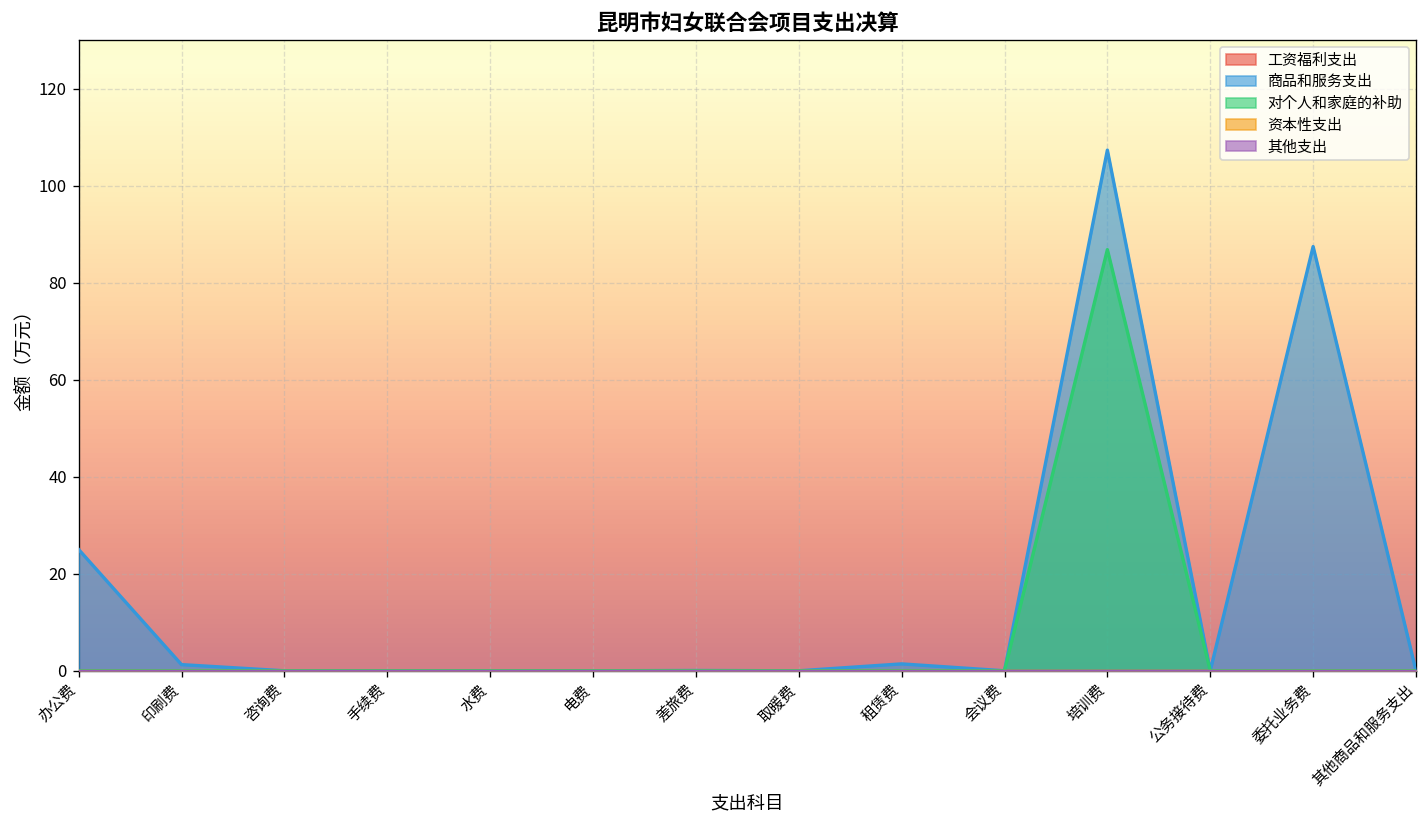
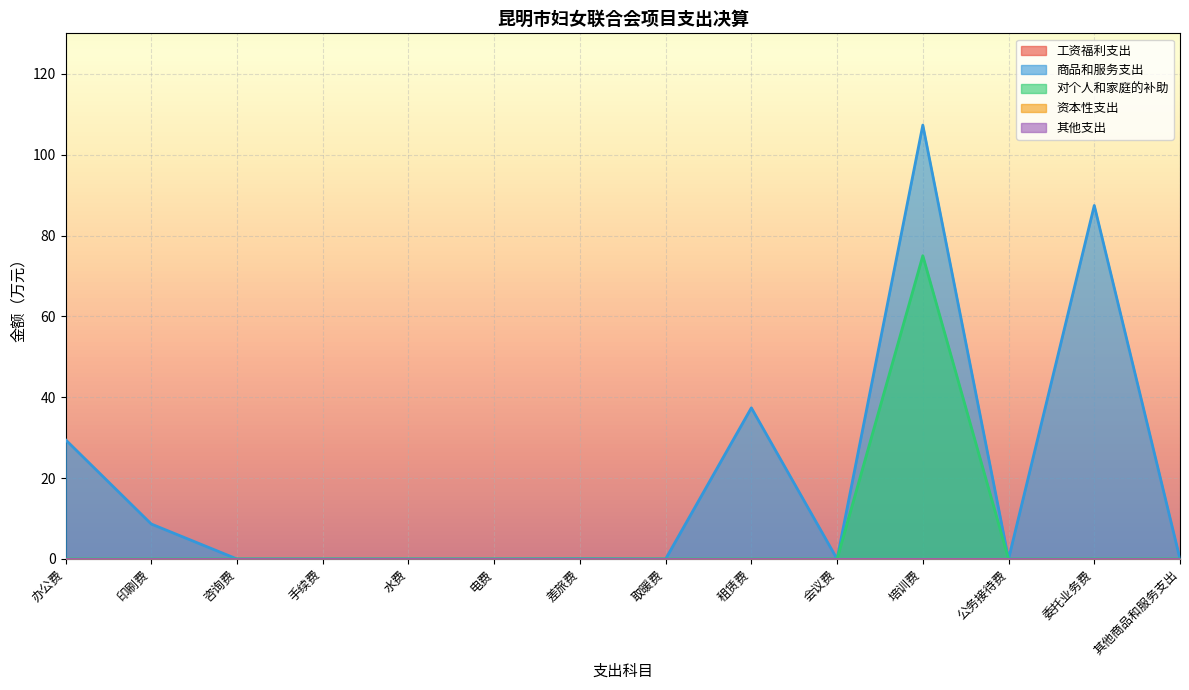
  {
    "其他支出": {
      "培训费": 0
    },
    "商品和服务支出": {
-     "办公费": 25,
-     "印刷费": 1,
-     "租赁费": 1,
+     "办公费": 30,
+     "印刷费": 9,
+     "租赁费": 37,
      "培训费": 107,
      "委托业务费": 87
    },
    "对个人和家庭的补助": {
-     "培训费": 87
+     "培训费": 75
    }
  }
